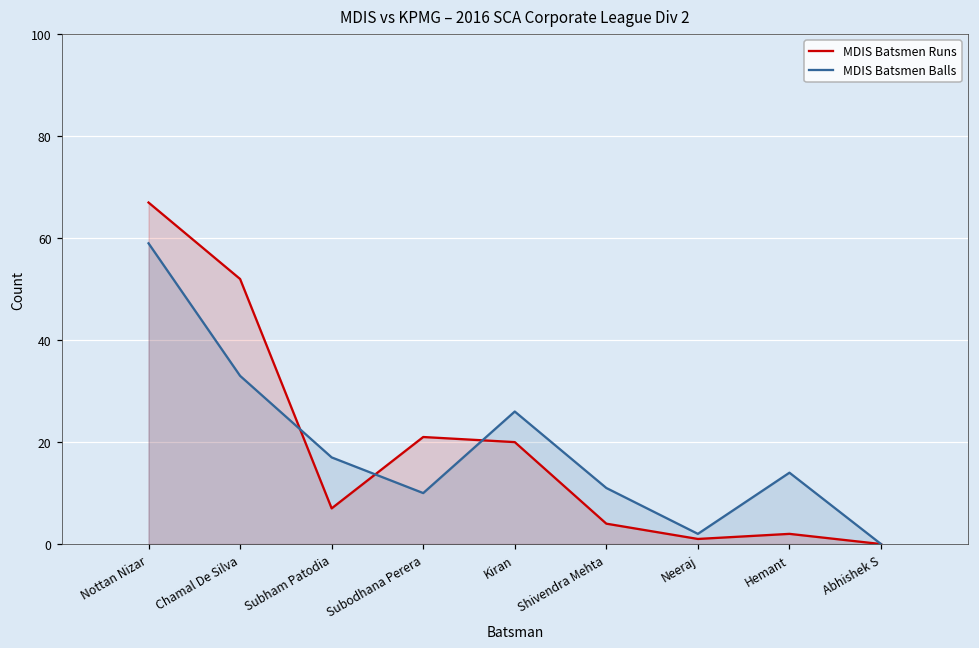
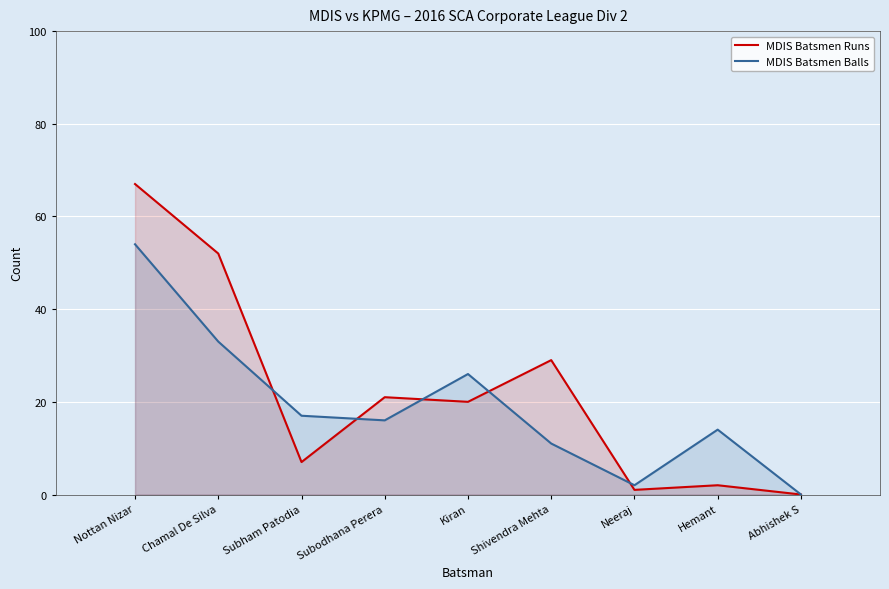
  {
    "MDIS Batsmen Runs": {
      "Nottan Nizar": 67,
      "Chamal De Silva": 52,
      "Subham Patodia": 7,
      "Subodhana Perera": 21,
      "Kiran": 20,
-     "Shivendra Mehta": 4,
+     "Shivendra Mehta": 29,
      "Neeraj": 1,
      "Hemant": 2
    },
    "MDIS Batsmen Balls": {
-     "Nottan Nizar": 59,
+     "Nottan Nizar": 54,
      "Chamal De Silva": 33,
      "Subham Patodia": 17,
-     "Subodhana Perera": 10,
+     "Subodhana Perera": 16,
      "Kiran": 26,
      "Shivendra Mehta": 11,
      "Neeraj": 2,
      "Hemant": 14
    }
  }
